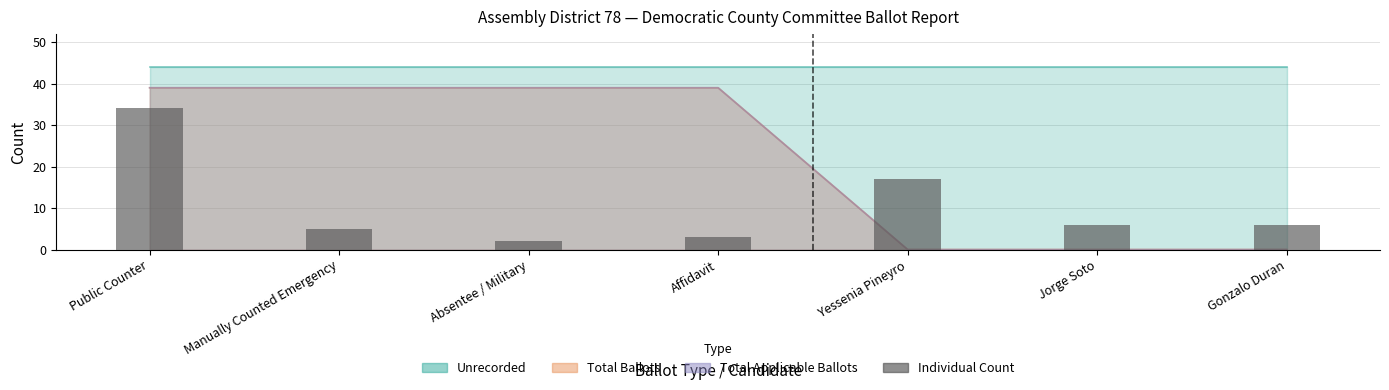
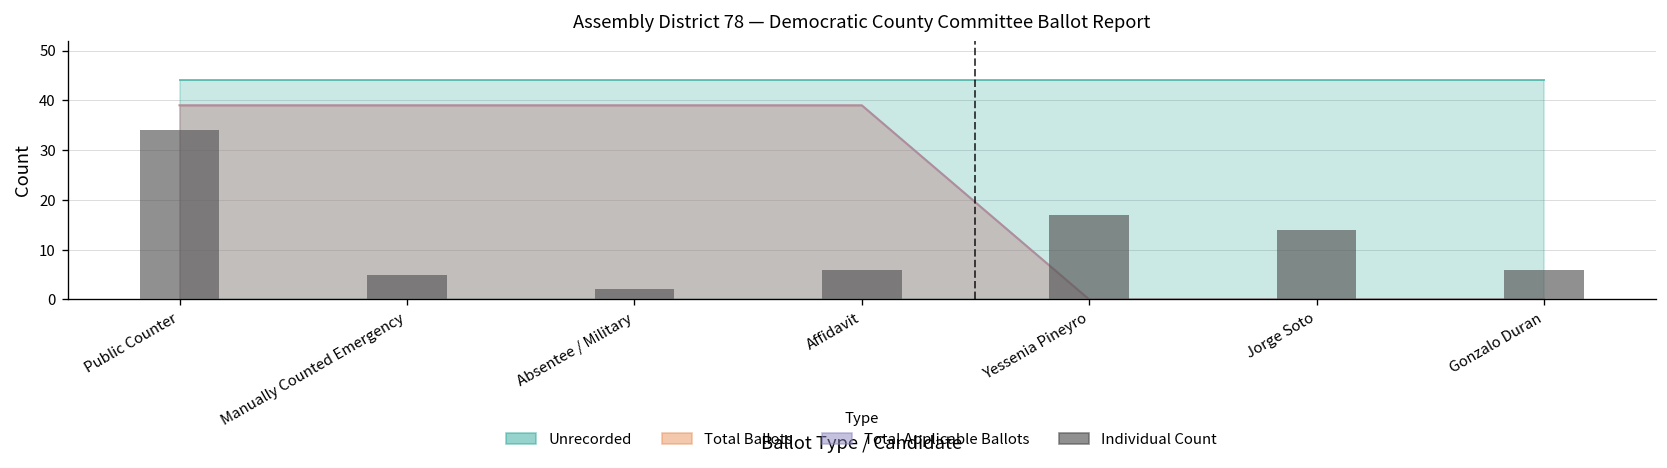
  {
    "Individual Count": {
      "Public Counter": 34,
      "Manually Counted Emergency": 5,
      "Absentee / Military": 2,
-     "Affidavit": 3,
+     "Affidavit": 6,
      "Yessenia Pineyro": 17,
-     "Jorge Soto": 6,
+     "Jorge Soto": 14,
      "Gonzalo Duran": 6
    }
  }
